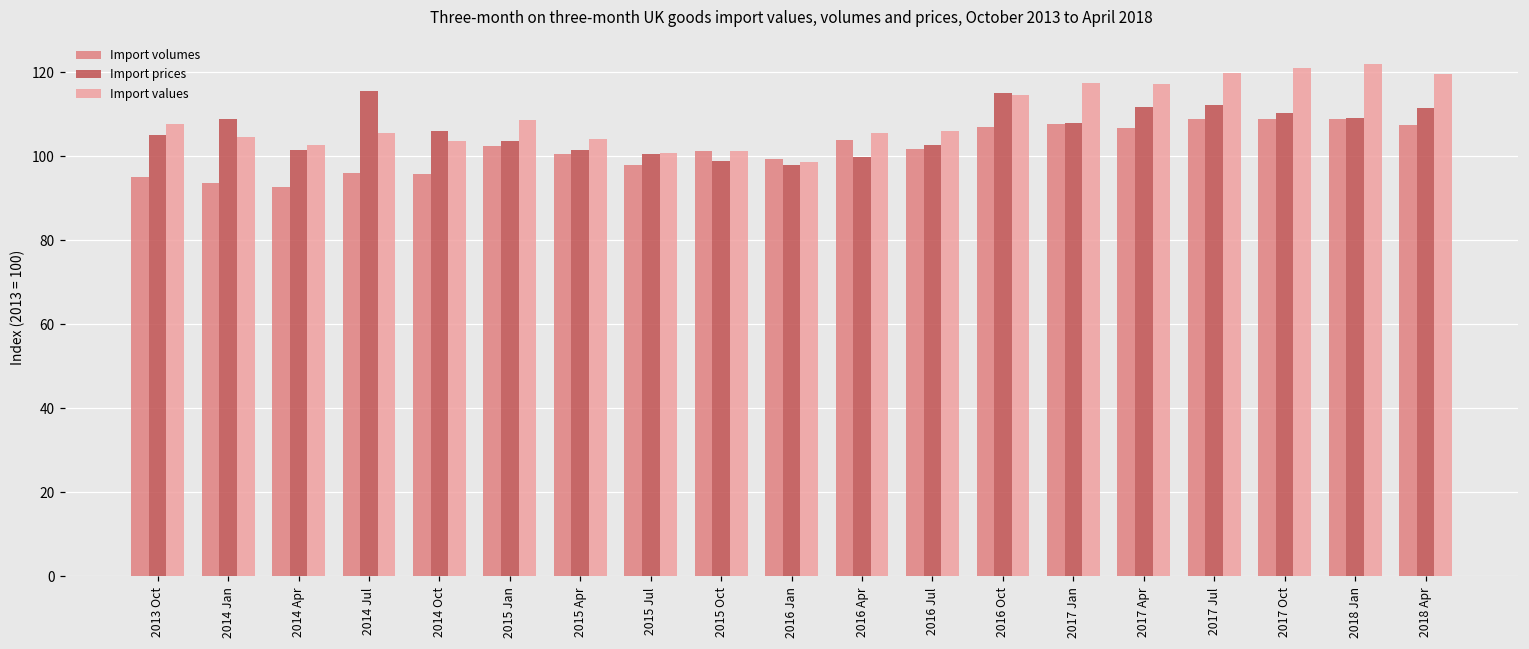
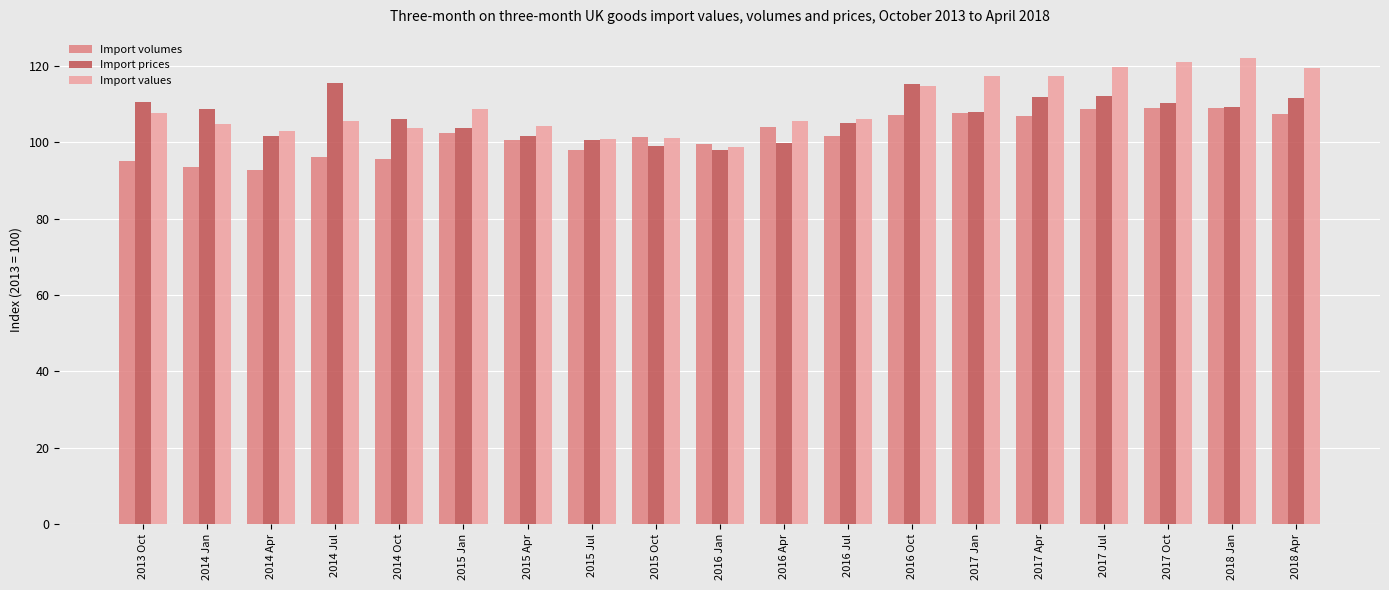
  {
    "Import prices": {
-     "2013 Oct": 105,
+     "2013 Oct": 111,
      "2014 Jan": 109,
      "2014 Apr": 102,
      "2014 Jul": 116,
      "2014 Oct": 106,
      "2015 Jan": 104,
      "2015 Apr": 102,
      "2015 Jul": 101,
      "2015 Oct": 99,
      "2016 Jan": 98,
      "2016 Apr": 100,
-     "2016 Jul": 103,
+     "2016 Jul": 105,
      "2016 Oct": 115,
      "2017 Jan": 108,
      "2017 Apr": 112,
      "2017 Jul": 112,
      "2017 Oct": 110,
      "2018 Jan": 109,
      "2018 Apr": 112
    }
  }
